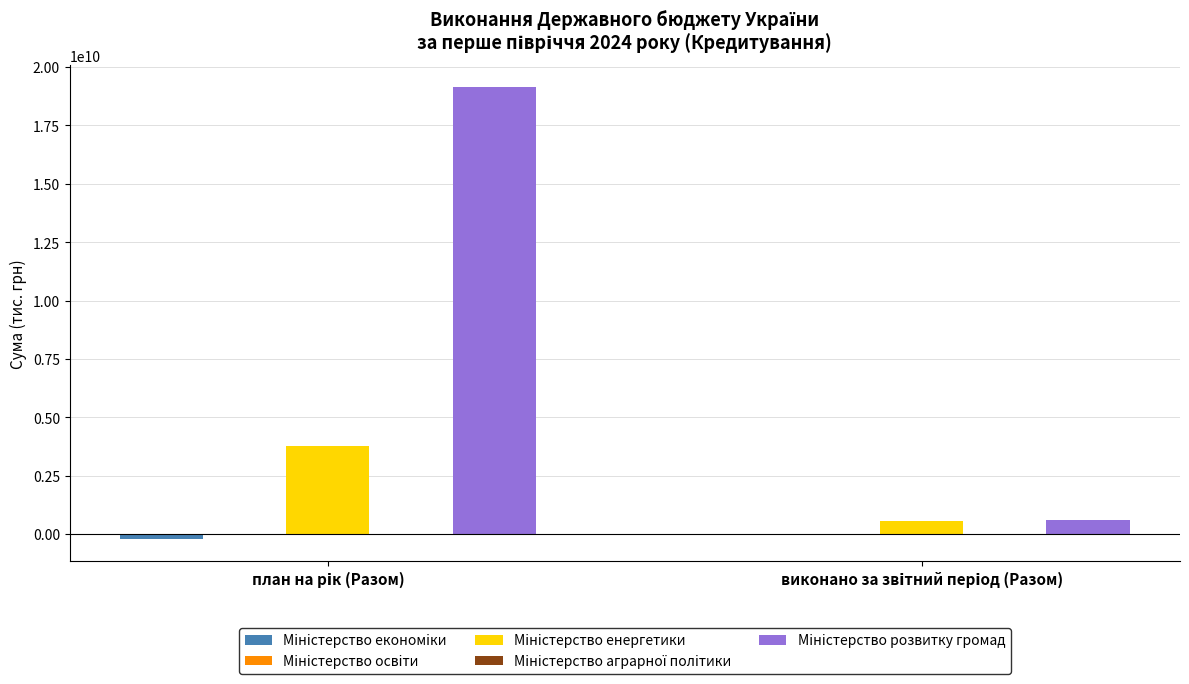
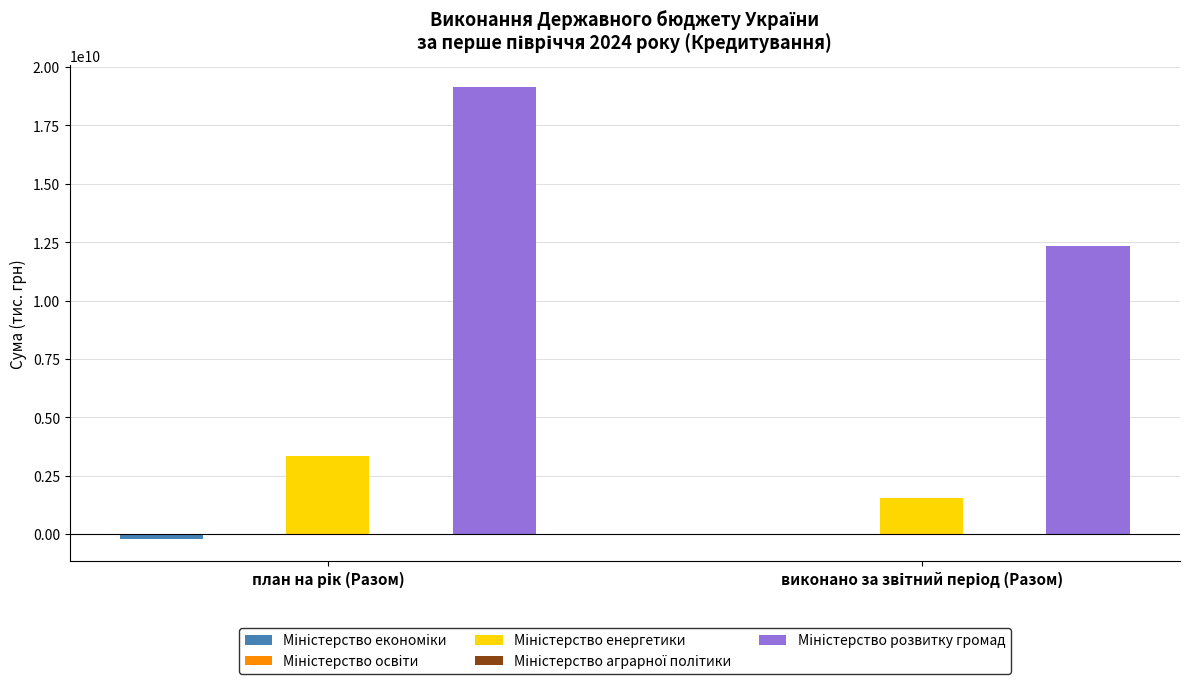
  {
    "Міністерство економіки": {
      "план на рік (Разом)": -200000000
    },
    "Міністерство освіти": {
      "план на рік (Разом)": 0
    },
    "Міністерство енергетики": {
-     "план на рік (Разом)": 3800000000,
-     "виконано за звітний період (Разом)": 600000000
+     "план на рік (Разом)": 3400000000,
+     "виконано за звітний період (Разом)": 1600000000
    },
    "Міністерство розвитку громад": {
      "план на рік (Разом)": 19100000000,
-     "виконано за звітний період (Разом)": 600000000
+     "виконано за звітний період (Разом)": 12400000000
    }
  }
